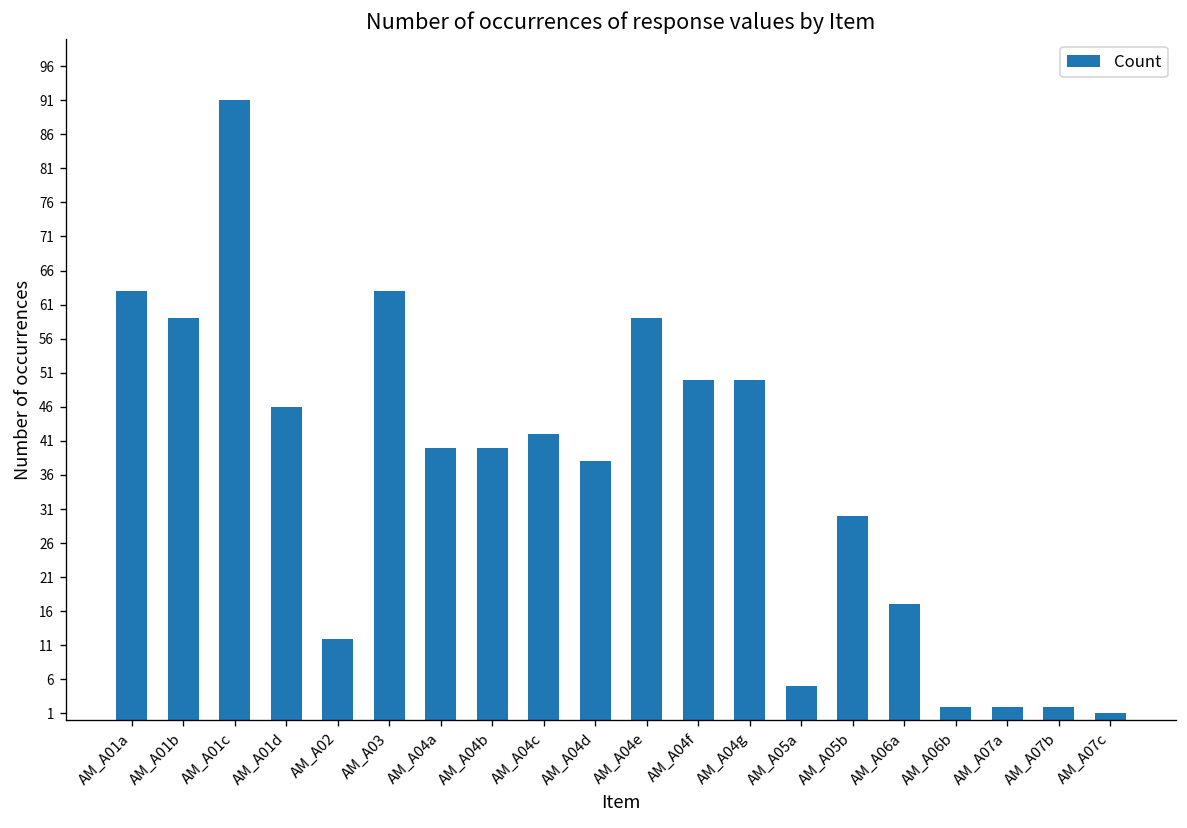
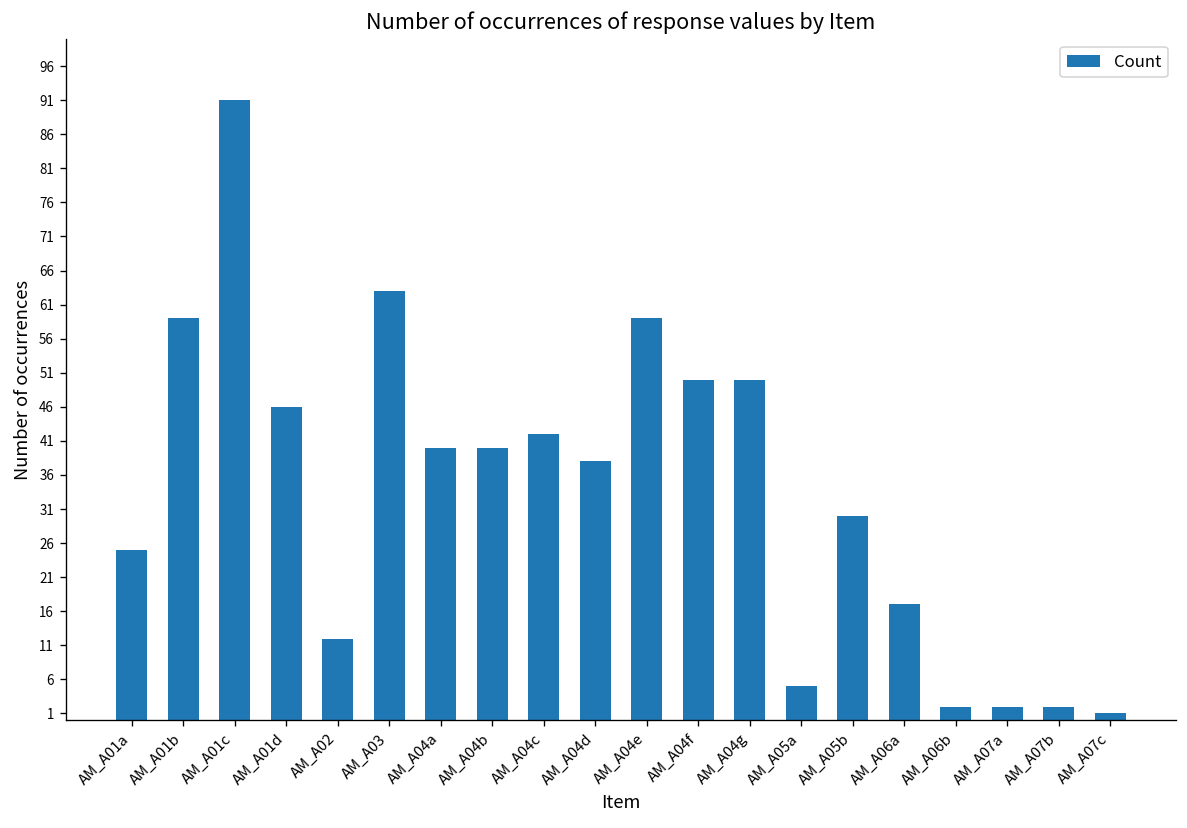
  {
-   "AM_A01a": 63,
+   "AM_A01a": 25,
    "AM_A01b": 59,
    "AM_A01c": 91,
    "AM_A01d": 46,
    "AM_A02": 12,
    "AM_A03": 63,
    "AM_A04a": 40,
    "AM_A04b": 40,
    "AM_A04c": 42,
    "AM_A04d": 38,
    "AM_A04e": 59,
    "AM_A04f": 50,
    "AM_A04g": 50,
    "AM_A05a": 5,
    "AM_A05b": 30,
    "AM_A06a": 17,
    "AM_A06b": 2,
    "AM_A07a": 2,
    "AM_A07b": 2,
    "AM_A07c": 1
  }
